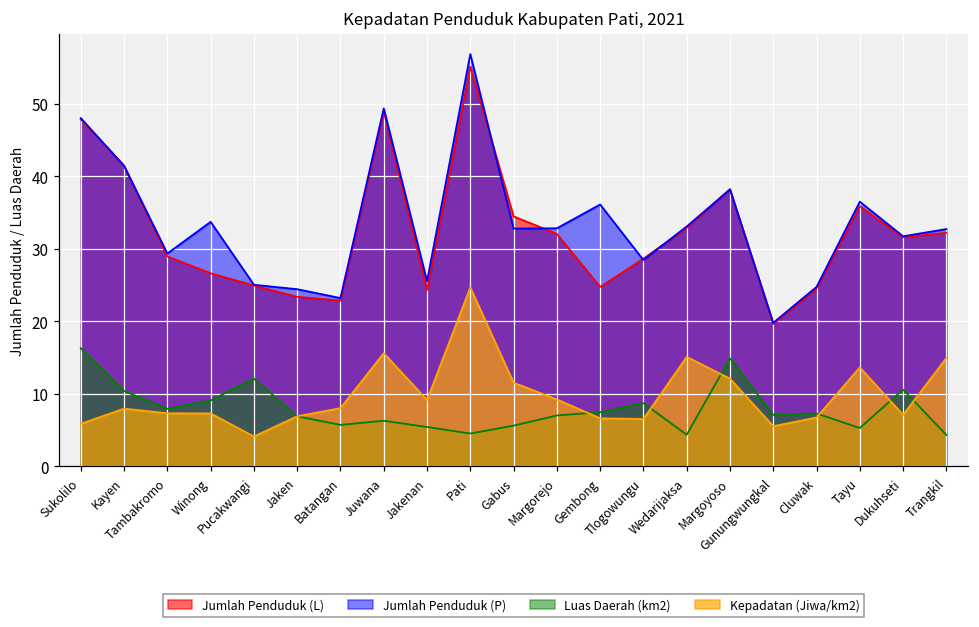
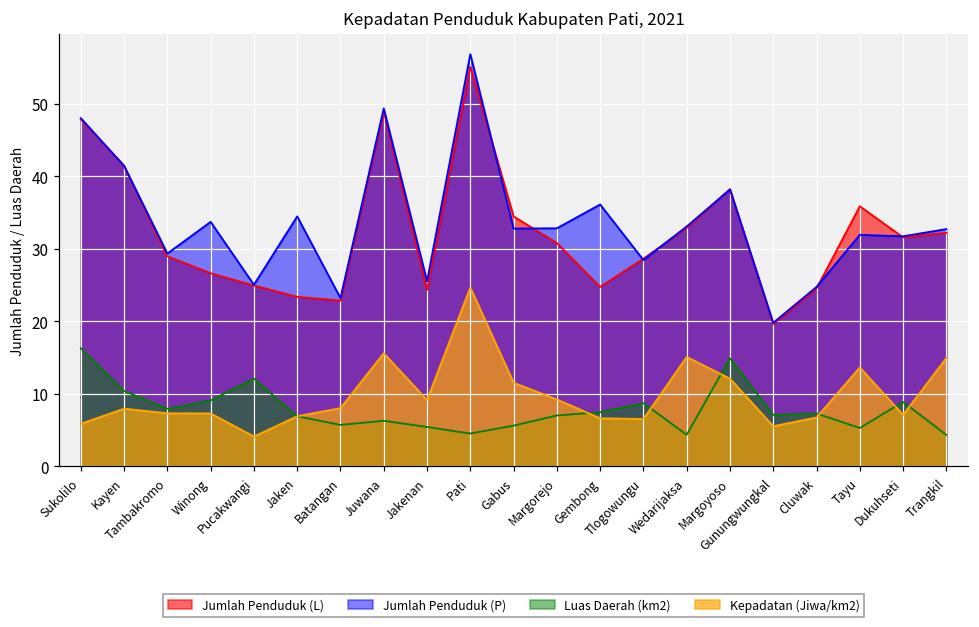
  {
    "Jumlah Penduduk (L)": {
      "Tambakromo": 29,
      "Winong": 27,
      "Jaken": 23,
      "Juwana": 49,
      "Jakenan": 24,
      "Pati": 55,
      "Gabus": 34,
-     "Margorejo": 32,
+     "Margorejo": 31,
      "Gembong": 25,
      "Tayu": 36,
      "Trangkil": 32
    },
    "Jumlah Penduduk (P)": {
      "Tambakromo": 29,
      "Winong": 34,
-     "Jaken": 24,
+     "Jaken": 34,
      "Juwana": 49,
      "Jakenan": 26,
      "Pati": 57,
      "Gabus": 33,
      "Margorejo": 33,
      "Gembong": 36,
-     "Tayu": 36,
+     "Tayu": 32,
      "Trangkil": 33
    },
    "Luas Daerah (km2)": {
      "Sukolilo": 16,
      "Kayen": 10,
      "Tambakromo": 8,
      "Winong": 9,
      "Pucakwangi": 12,
      "Batangan": 6,
      "Juwana": 6,
      "Jakenan": 5,
      "Pati": 5,
      "Gabus": 6,
      "Margorejo": 7,
      "Gembong": 7,
      "Tlogowungu": 9,
      "Wedarijaksa": 4,
      "Margoyoso": 15,
      "Gunungwungkal": 7,
      "Cluwak": 7,
      "Tayu": 5,
-     "Dukuhseti": 11,
+     "Dukuhseti": 9,
      "Trangkil": 4
    },
    "Kepadatan (Jiwa/km2)": {
      "Sukolilo": 6,
      "Kayen": 8,
      "Tambakromo": 7,
      "Winong": 7,
      "Pucakwangi": 4,
      "Batangan": 8,
      "Juwana": 16,
      "Jakenan": 9,
      "Pati": 25,
      "Gabus": 12,
      "Margorejo": 9,
      "Gembong": 7,
      "Tlogowungu": 7,
      "Wedarijaksa": 15,
      "Margoyoso": 12,
      "Gunungwungkal": 6,
      "Cluwak": 7,
      "Tayu": 14,
      "Dukuhseti": 7,
      "Trangkil": 15
    }
  }
